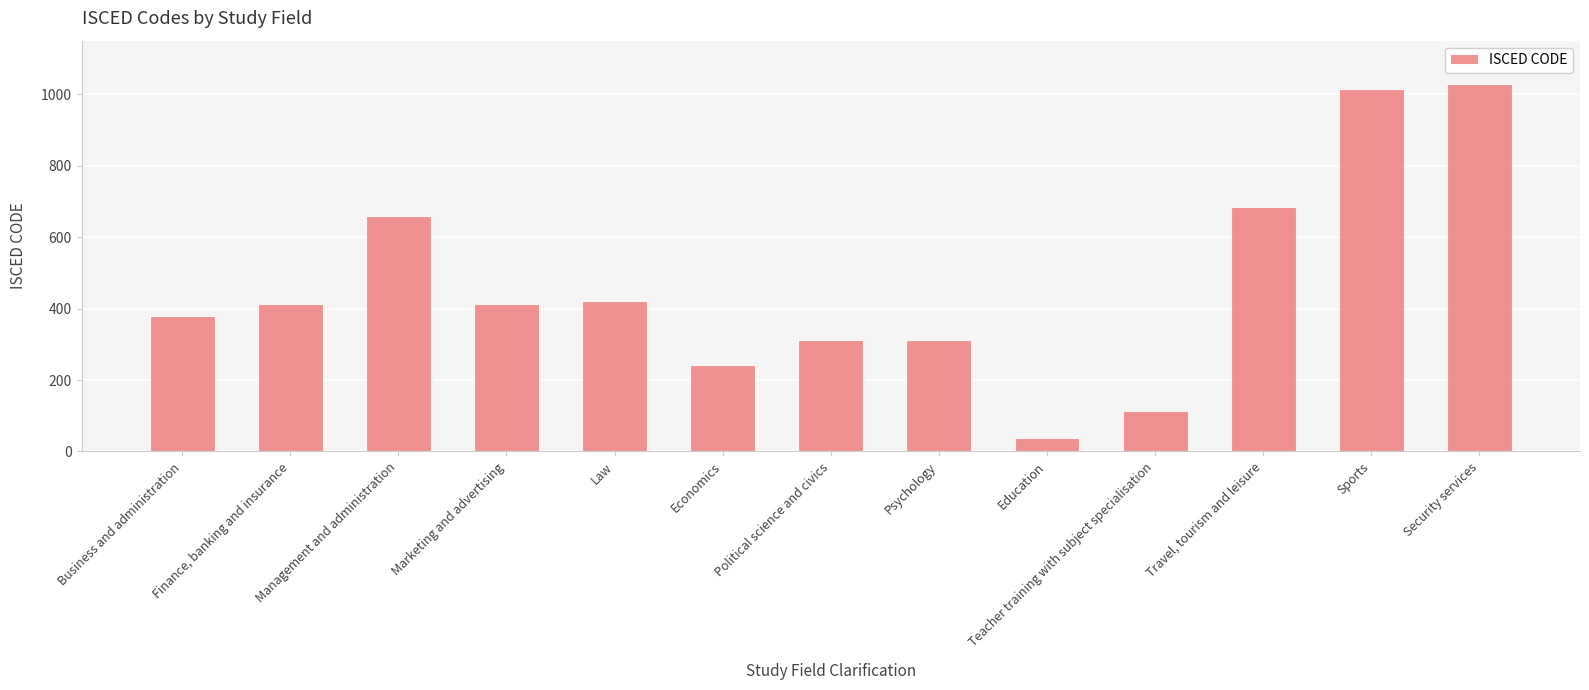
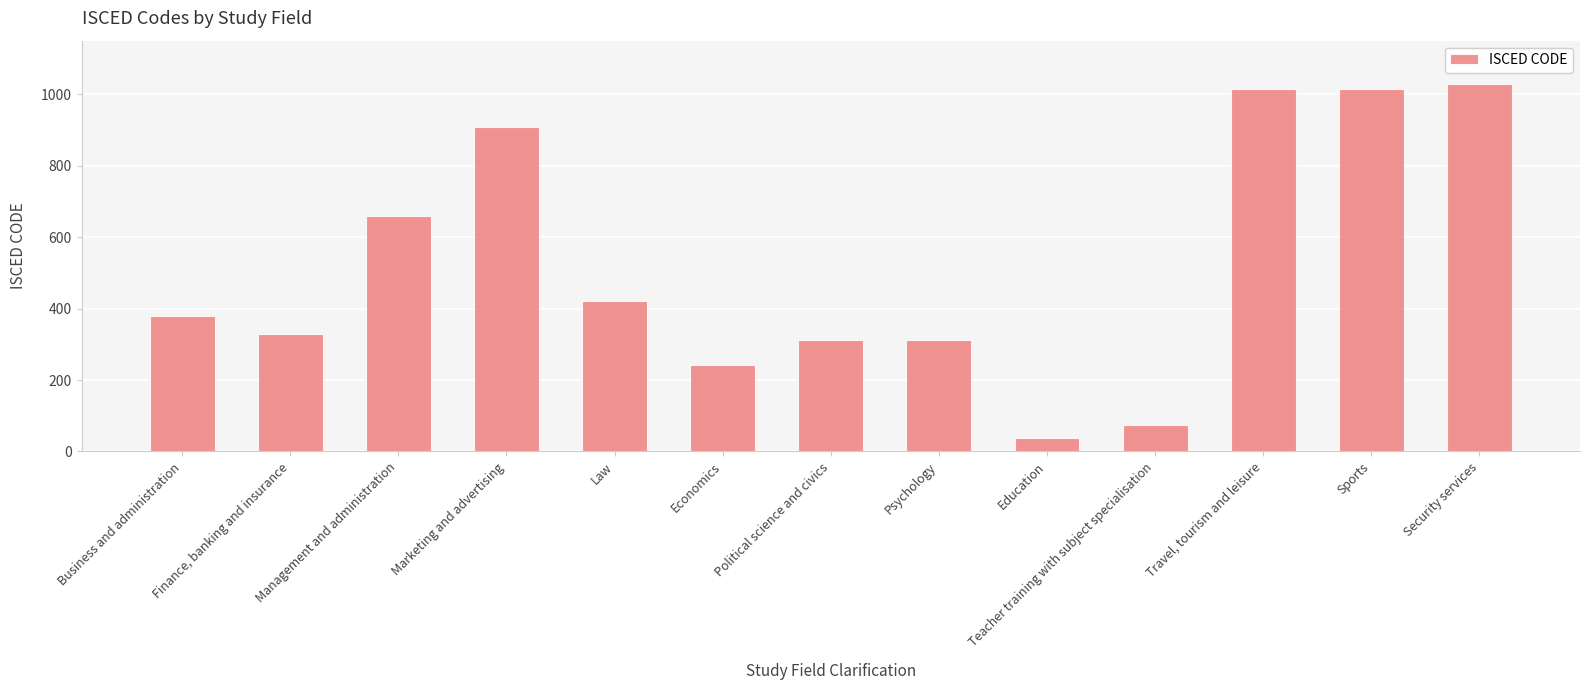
  {
    "Business and administration": 380,
-   "Finance, banking and insurance": 410,
+   "Finance, banking and insurance": 330,
    "Management and administration": 660,
-   "Marketing and advertising": 410,
+   "Marketing and advertising": 910,
    "Law": 420,
    "Economics": 240,
    "Political science and civics": 310,
    "Psychology": 310,
    "Education": 40,
-   "Teacher training with subject specialisation": 110,
-   "Travel, tourism and leisure": 690,
+   "Teacher training with subject specialisation": 70,
+   "Travel, tourism and leisure": 1020,
    "Sports": 1010,
    "Security services": 1030
  }
